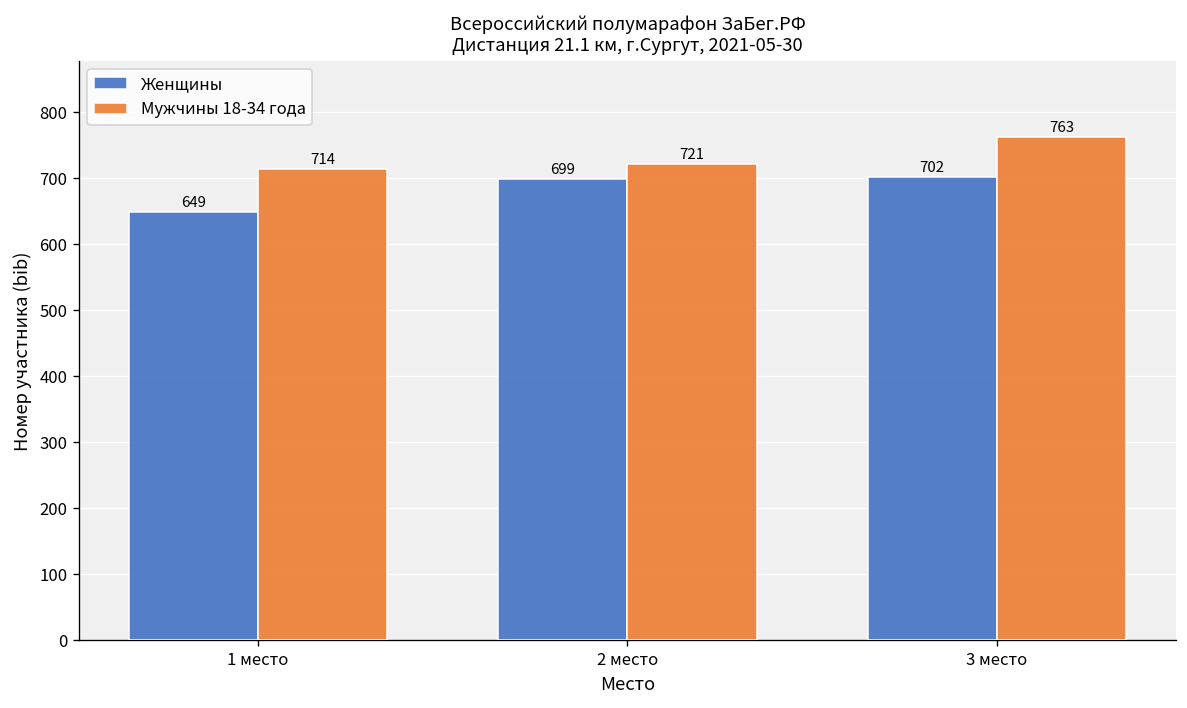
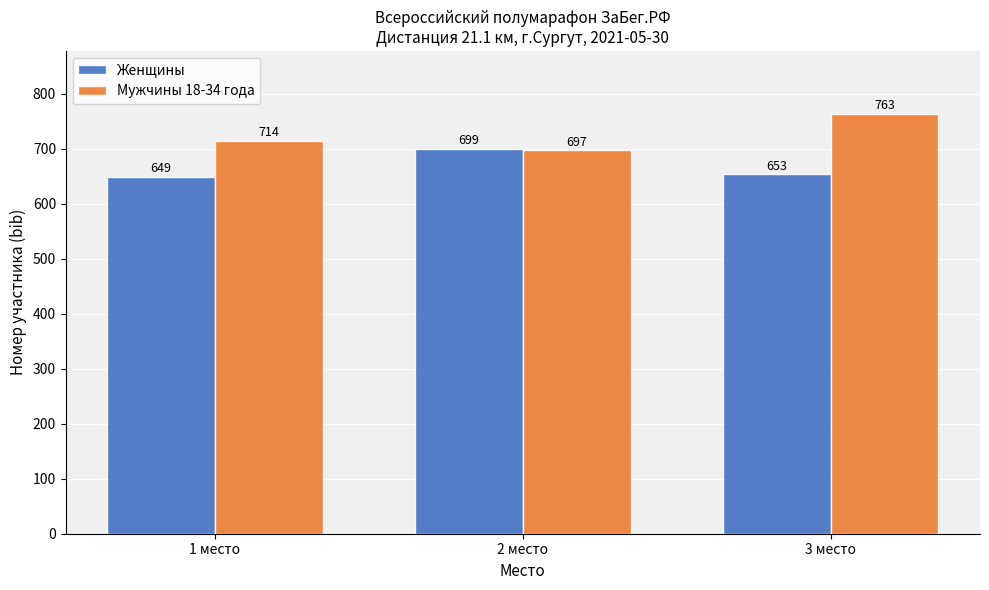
  {
    "Женщины": {
      "1 место": 649,
      "2 место": 699,
-     "3 место": 702
+     "3 место": 653
    },
    "Мужчины 18-34 года": {
      "1 место": 714,
-     "2 место": 721,
+     "2 место": 697,
      "3 место": 763
    }
  }
